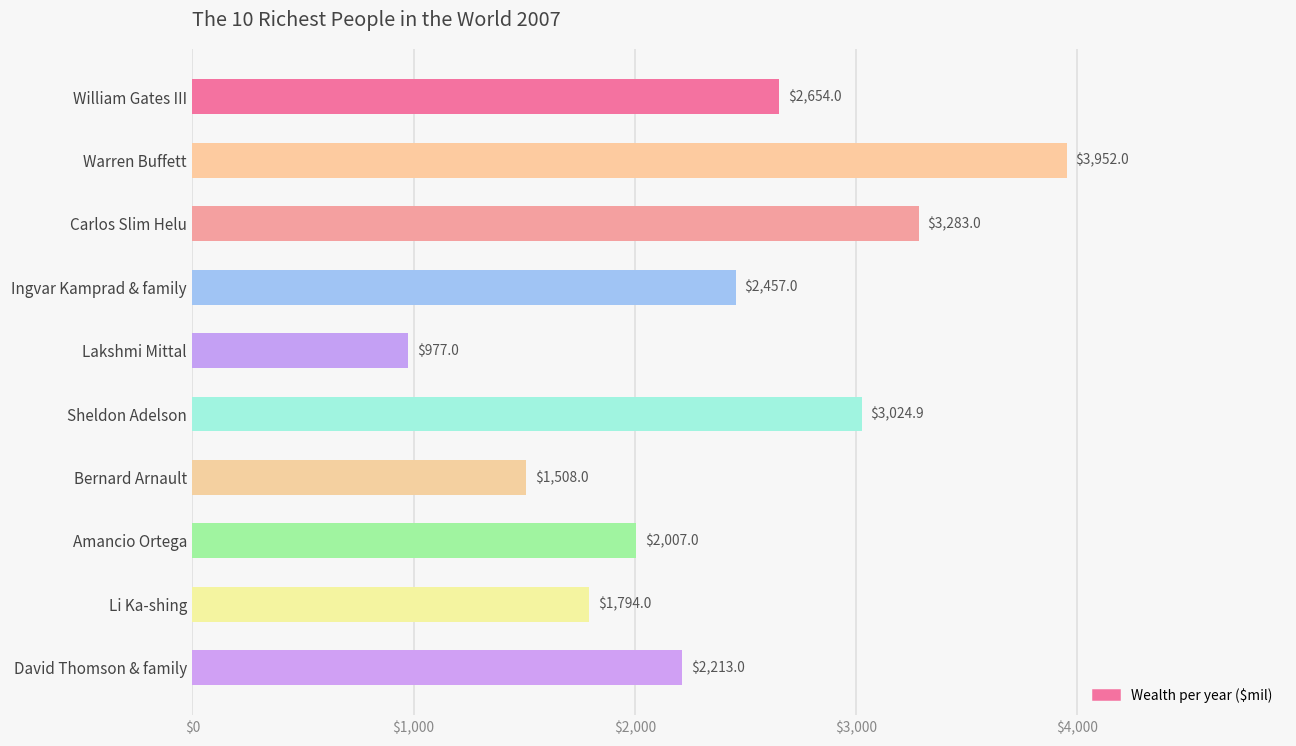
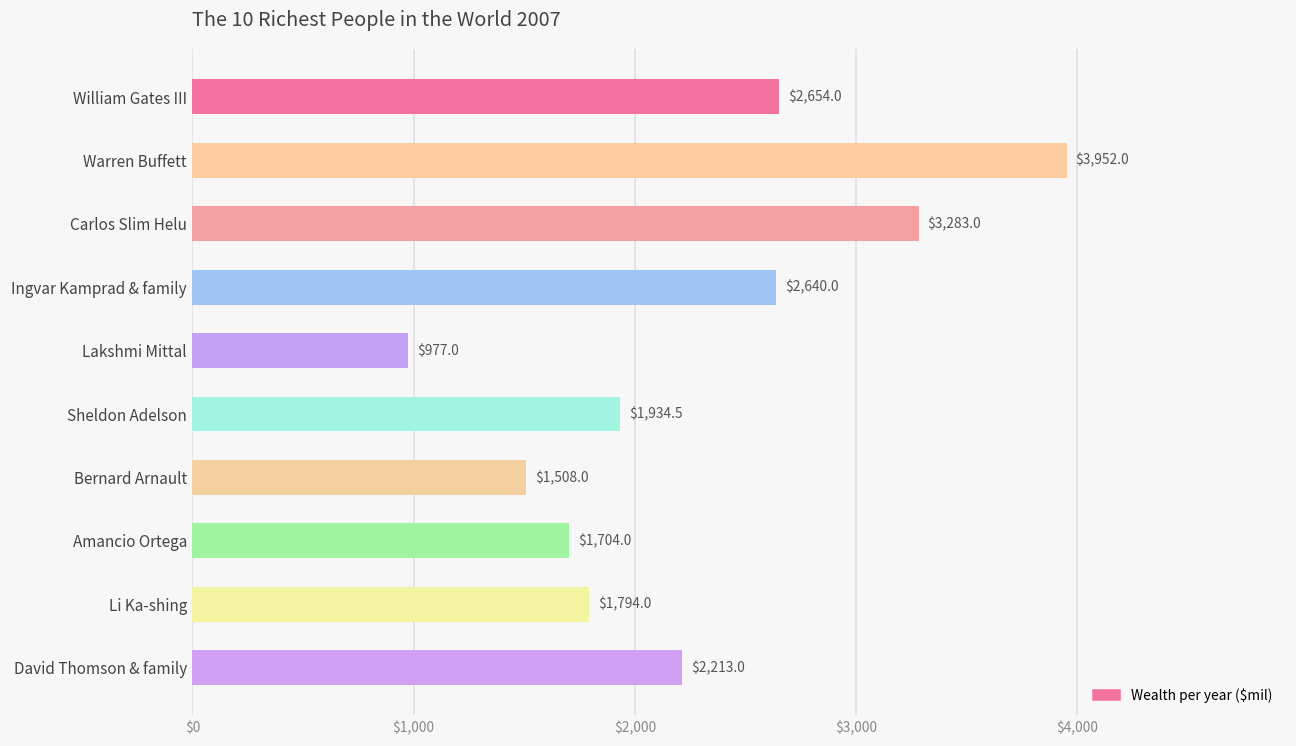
  {
    "William Gates III": "$2,654.0",
    "Warren Buffett": "$3,952.0",
    "Carlos Slim Helu": "$3,283.0",
-   "Ingvar Kamprad & family": "$2,457.0",
+   "Ingvar Kamprad & family": "$2,640.0",
    "Lakshmi Mittal": "$977.0",
-   "Sheldon Adelson": "$3,024.9",
+   "Sheldon Adelson": "$1,934.5",
    "Bernard Arnault": "$1,508.0",
-   "Amancio Ortega": "$2,007.0",
+   "Amancio Ortega": "$1,704.0",
    "Li Ka-shing": "$1,794.0",
    "David Thomson & family": "$2,213.0"
  }
